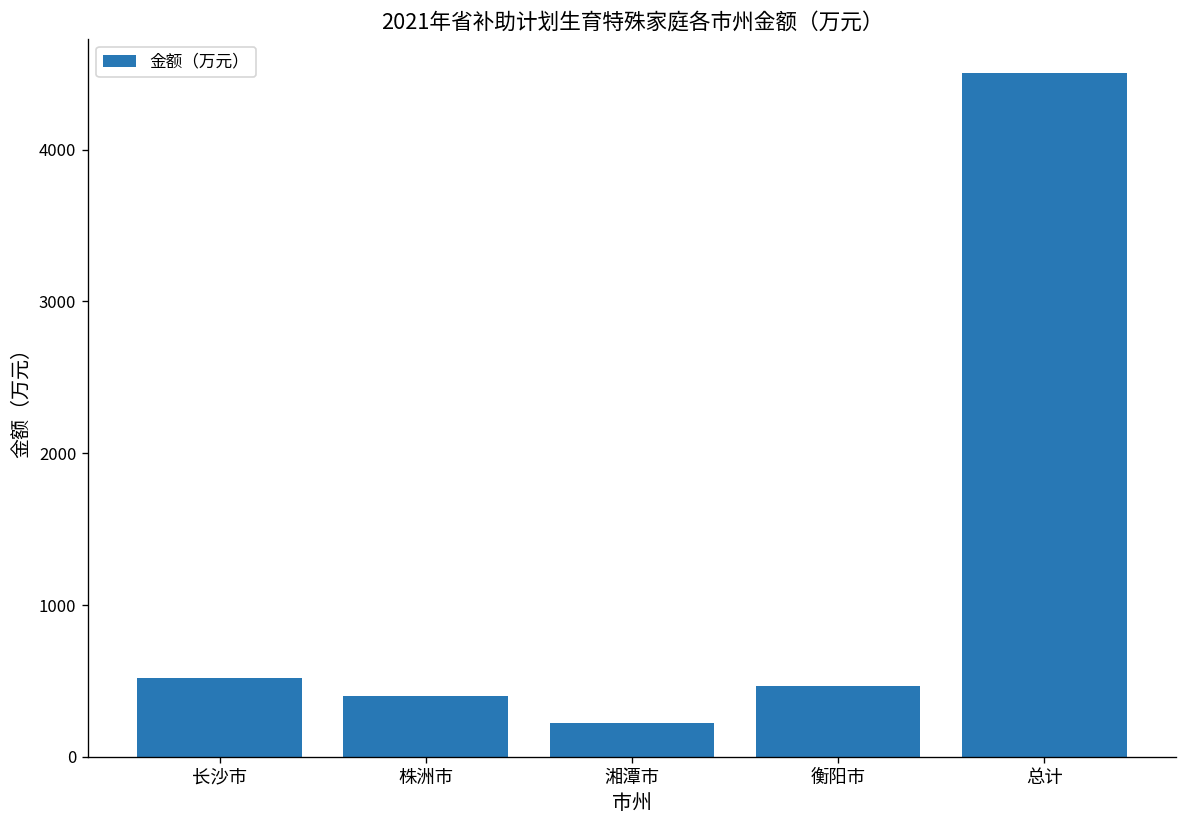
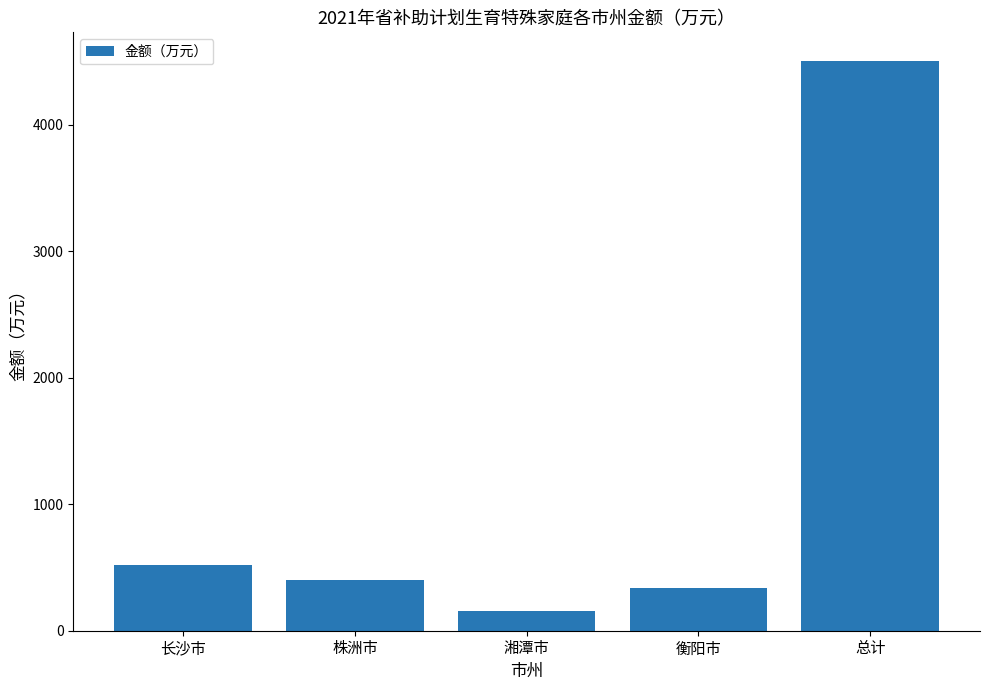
  {
    "长沙市": 520,
    "株洲市": 400,
-   "湘潭市": 220,
-   "衡阳市": 470,
+   "湘潭市": 150,
+   "衡阳市": 340,
    "总计": 4510
  }
